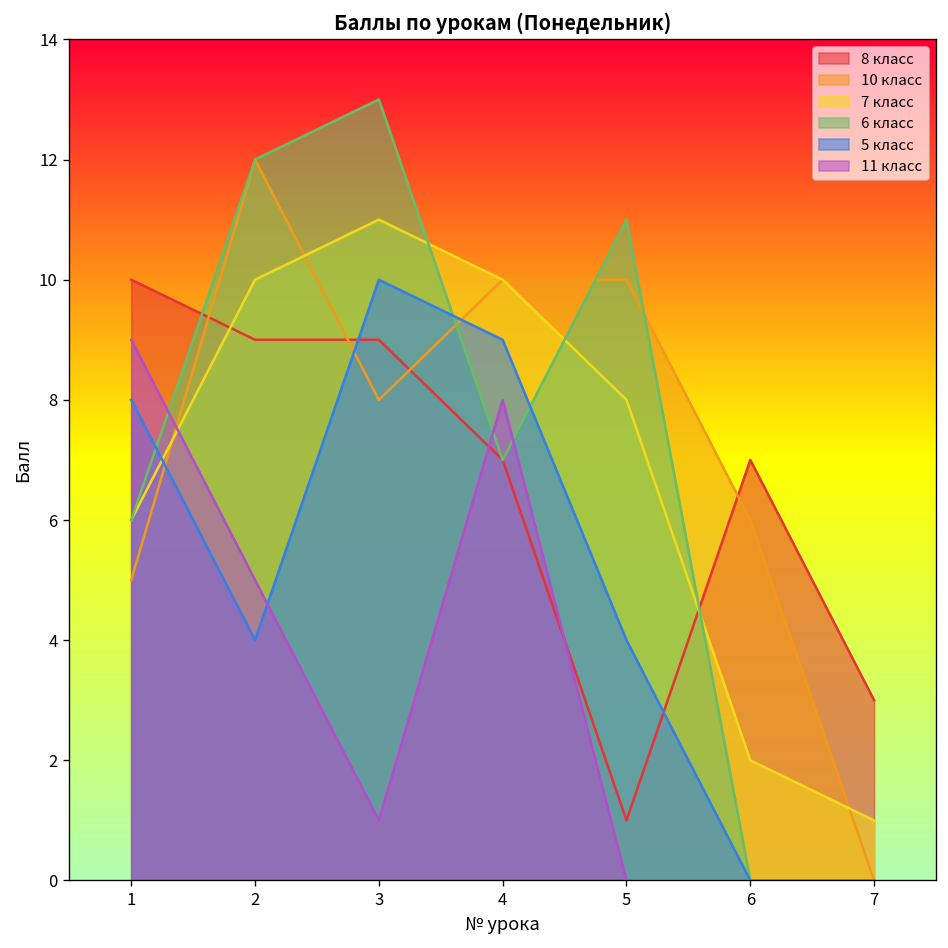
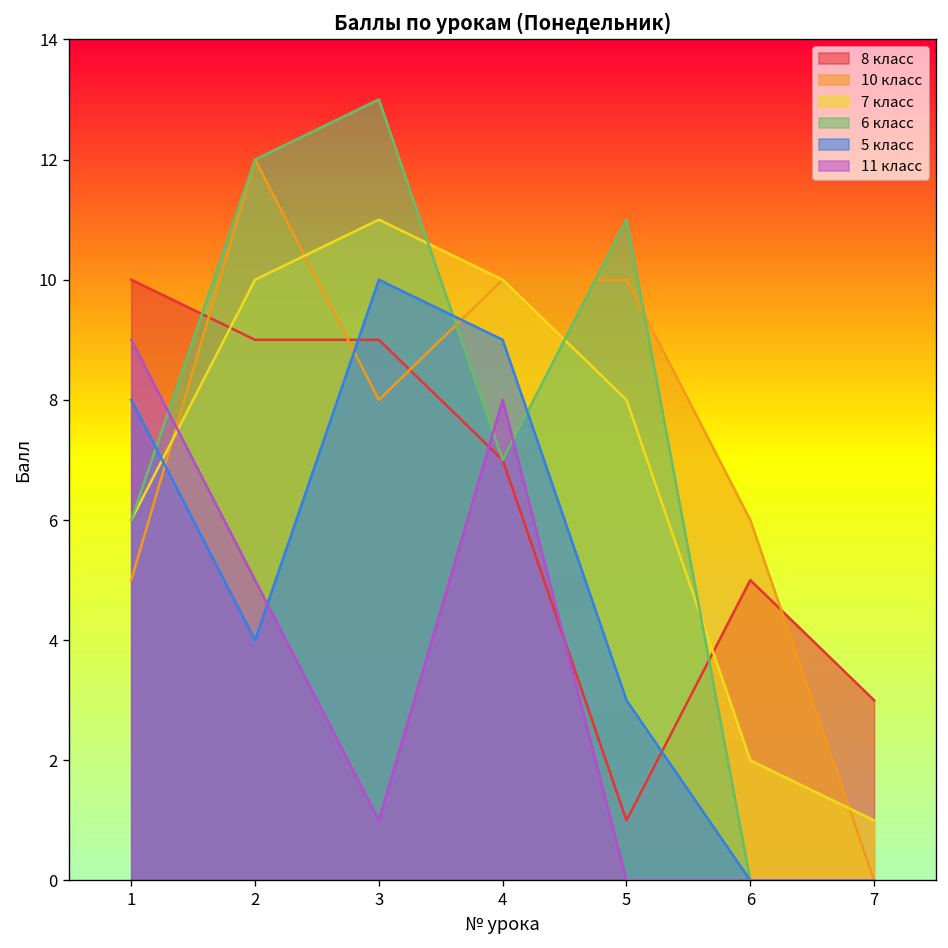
  {
    "8 класс": {
      "1": 10,
      "2": 9,
      "3": 9,
      "5": 1,
-     "6": 7,
+     "6": 5,
      "7": 3
    },
    "6 класс": {
      "3": 13,
      "5": 11
    },
    "5 класс": {
      "1": 8,
      "2": 4,
      "3": 10,
      "4": 9,
-     "5": 4
+     "5": 3
    },
    "11 класс": {
      "1": 9,
      "2": 5,
      "3": 1,
      "4": 8,
      "5": 0
    }
  }
